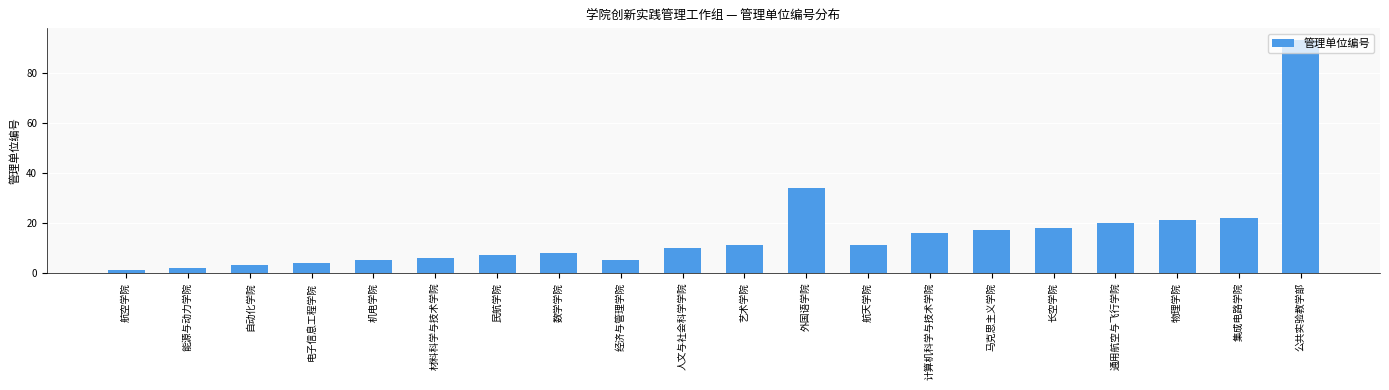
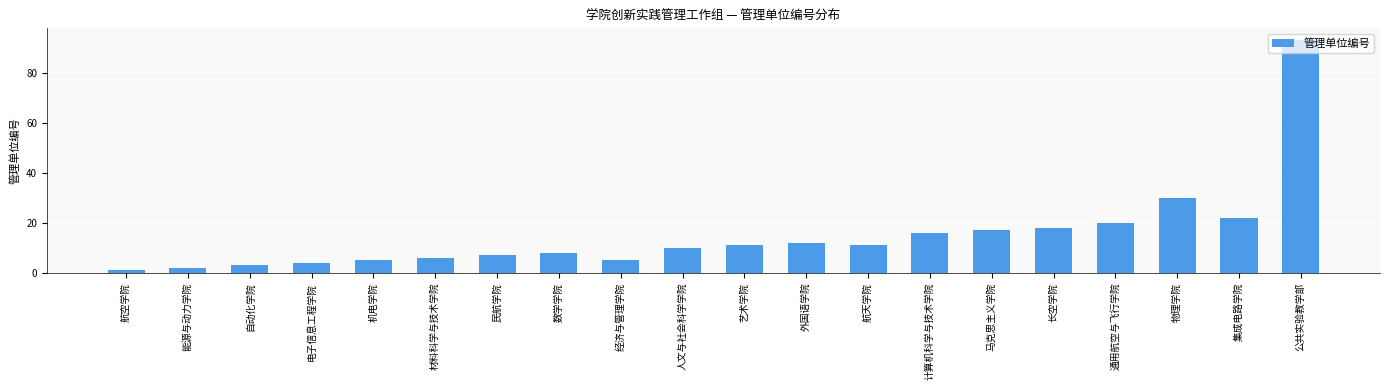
  {
    "航空学院": 1,
    "能源与动力学院": 2,
    "自动化学院": 3,
    "电子信息工程学院": 4,
    "机电学院": 5,
    "材料科学与技术学院": 6,
    "民航学院": 7,
    "数学学院": 8,
    "经济与管理学院": 5,
    "人文与社会科学学院": 10,
    "艺术学院": 11,
-   "外国语学院": 34,
+   "外国语学院": 12,
    "航天学院": 11,
    "计算机科学与技术学院": 16,
    "马克思主义学院": 17,
    "长空学院": 18,
    "通用航空与飞行学院": 20,
-   "物理学院": 21,
+   "物理学院": 30,
    "集成电路学院": 22
  }
